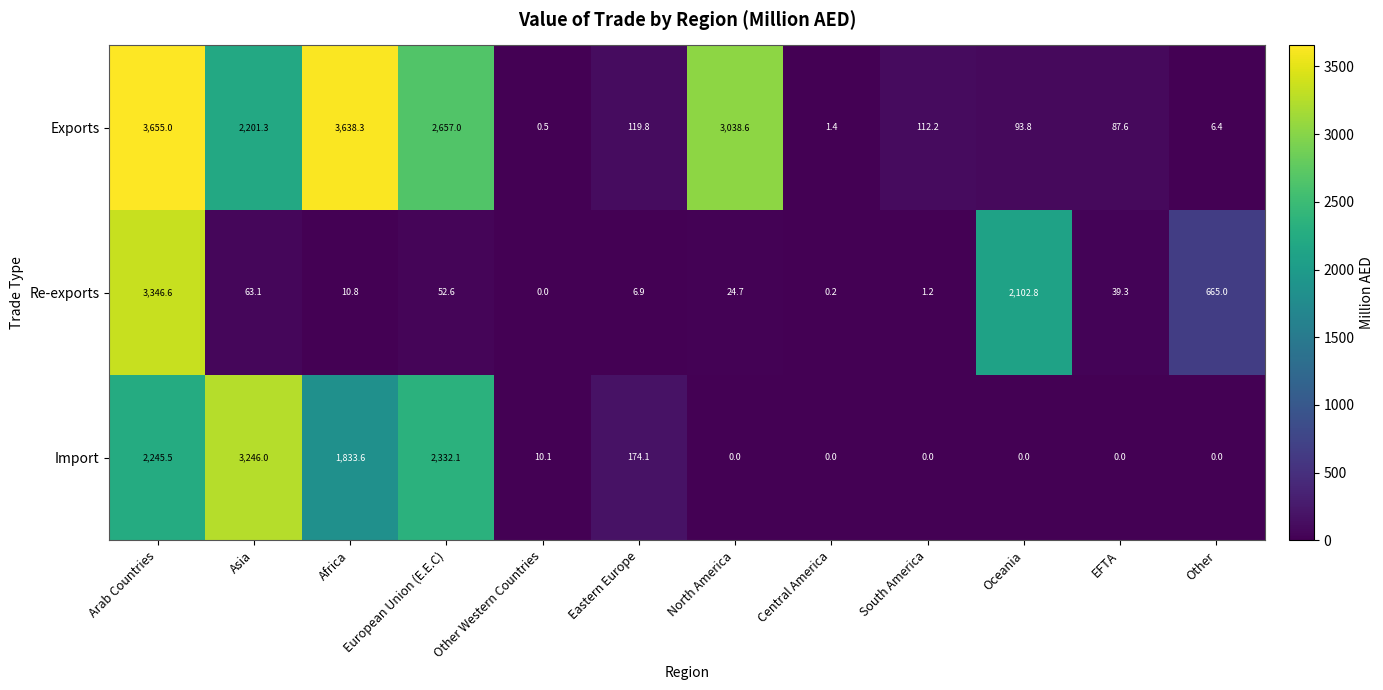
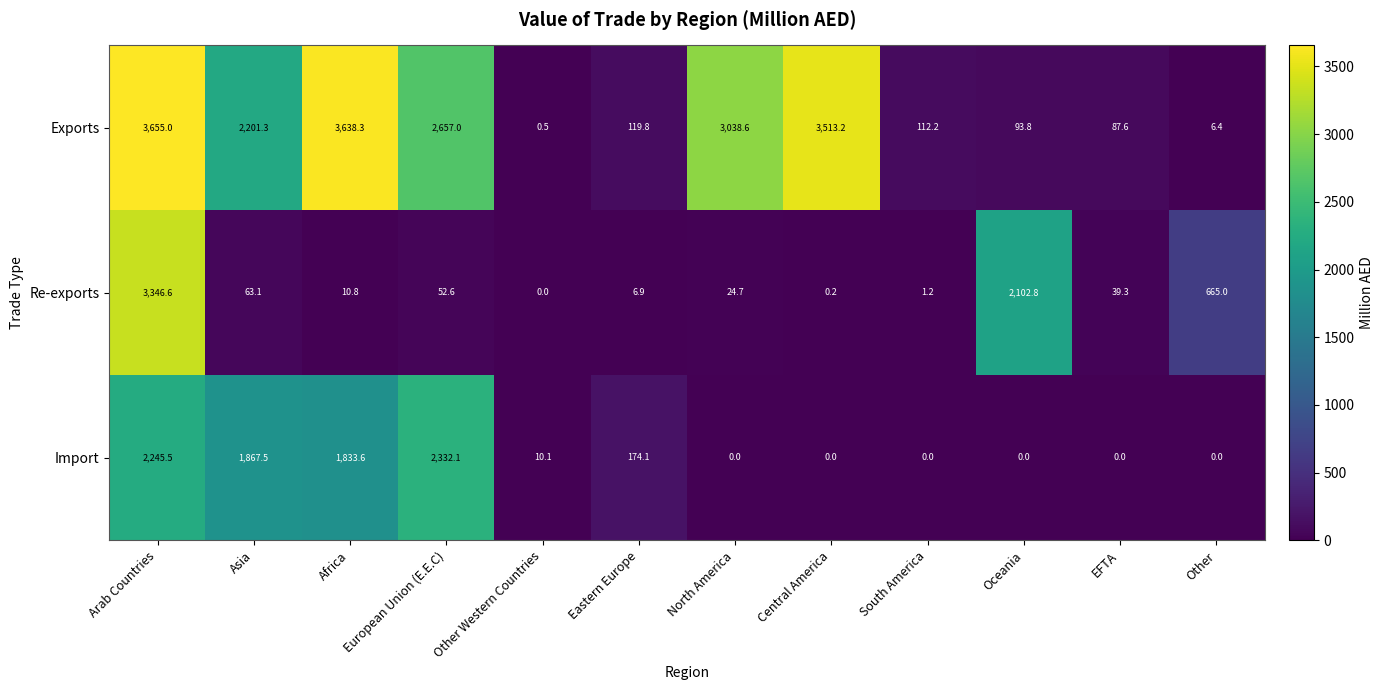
  {
    "Exports": {
      "Arab Countries": "3,655.0",
      "Asia": "2,201.3",
      "Africa": "3,638.3",
      "European Union (E.E.C)": "2,657.0",
      "Other Western Countries": "0.5",
      "Eastern Europe": "119.8",
      "North America": "3,038.6",
-     "Central America": "1.4",
+     "Central America": "3,513.2",
      "South America": "112.2",
      "Oceania": "93.8",
      "EFTA": "87.6",
      "Other": "6.4"
    },
    "Re-exports": {
      "Arab Countries": "3,346.6",
      "Asia": "63.1",
      "Africa": "10.8",
      "European Union (E.E.C)": "52.6",
      "Other Western Countries": "0.0",
      "Eastern Europe": "6.9",
      "North America": "24.7",
      "Central America": "0.2",
      "South America": "1.2",
      "Oceania": "2,102.8",
      "EFTA": "39.3",
      "Other": "665.0"
    },
    "Import": {
      "Arab Countries": "2,245.5",
-     "Asia": "3,246.0",
+     "Asia": "1,867.5",
      "Africa": "1,833.6",
      "European Union (E.E.C)": "2,332.1",
      "Other Western Countries": "10.1",
      "Eastern Europe": "174.1",
      "North America": "0.0",
      "Central America": "0.0",
      "South America": "0.0",
      "Oceania": "0.0",
      "EFTA": "0.0",
      "Other": "0.0"
    }
  }
